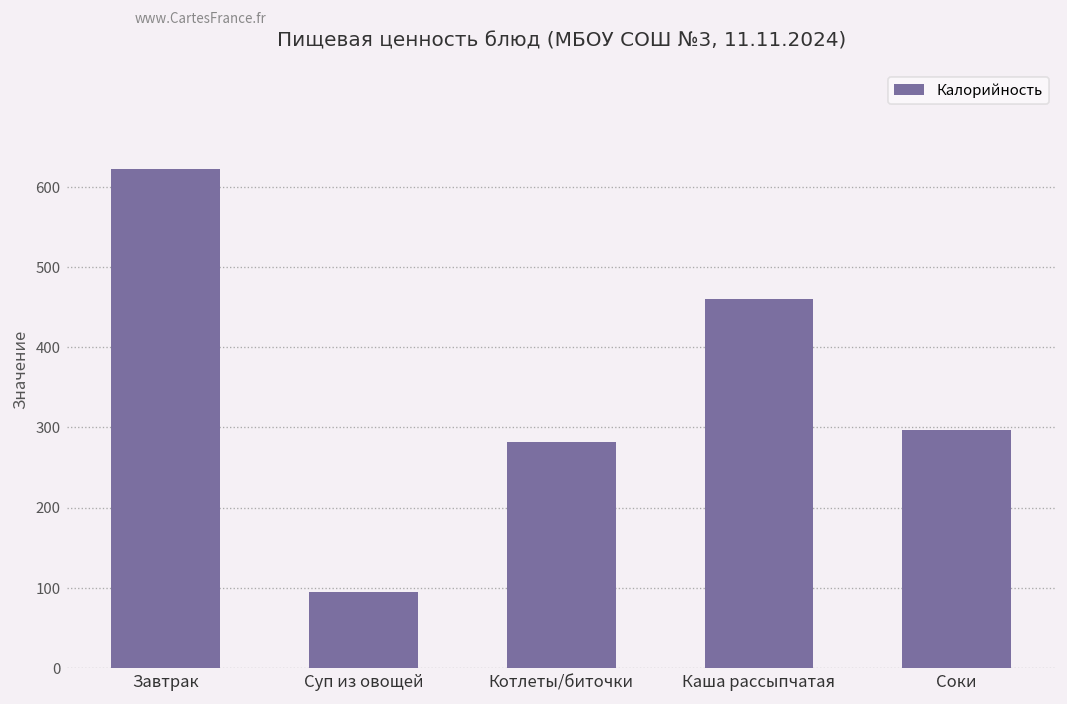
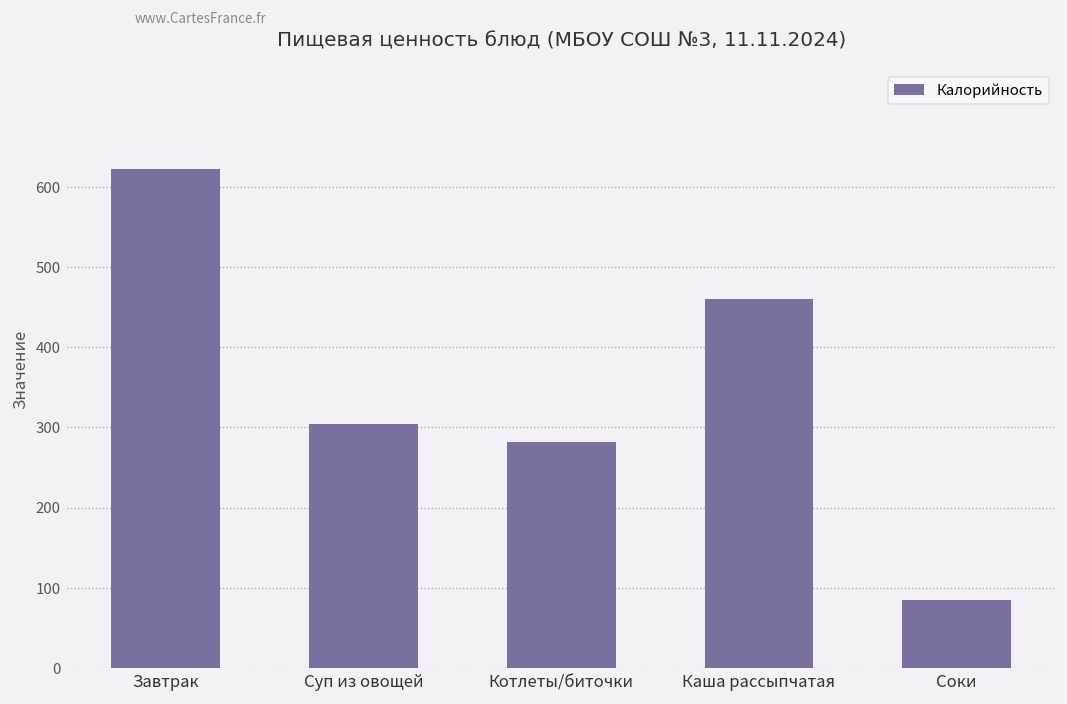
  {
    "Завтрак": 620,
-   "Суп из овощей": 100,
+   "Суп из овощей": 300,
    "Котлеты/биточки": 280,
    "Каша рассыпчатая": 460,
-   "Соки": 300
+   "Соки": 80
  }
